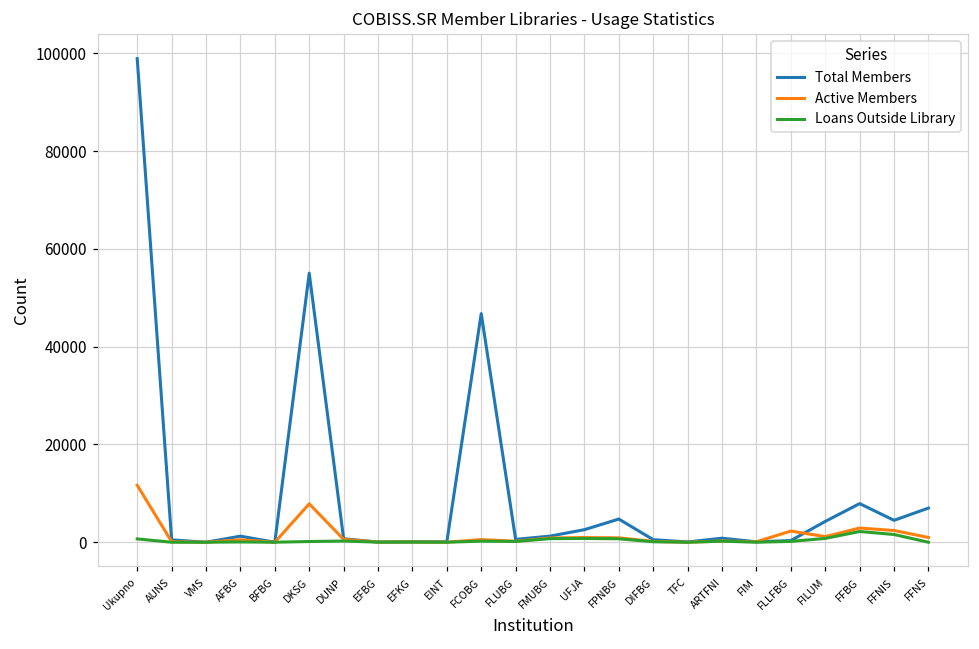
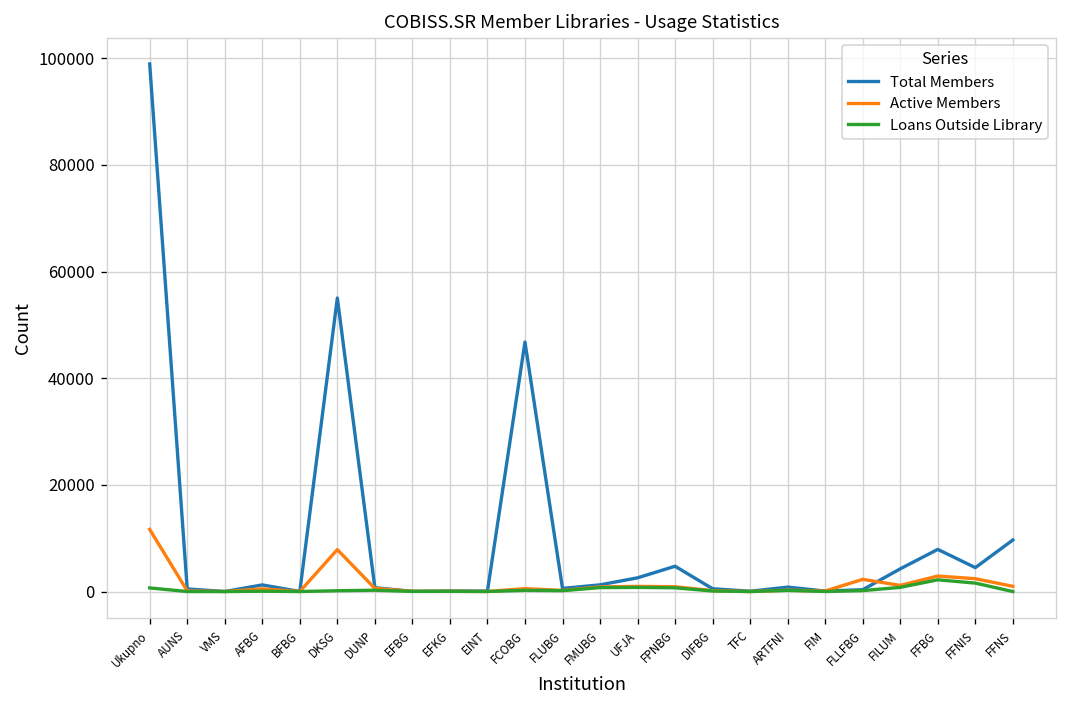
  {
    "Total Members": {
      "Ukupno": 99000,
      "AFBG": 1000,
      "DKSG": 55000,
      "FCOBG": 47000,
      "UFJA": 3000,
      "FPNBG": 5000,
      "FILUM": 4000,
      "FFBG": 8000,
      "FFNIS": 4000,
-     "FFNS": 7000
+     "FFNS": 10000
    },
    "Active Members": {
      "Ukupno": 12000,
      "DKSG": 8000,
      "FLLFBG": 2000,
      "FFBG": 3000,
      "FFNIS": 2000,
      "FFNS": 1000
    },
    "Loans Outside Library": {
      "Ukupno": 1000,
      "DKSG": 0,
      "FFBG": 2000,
      "FFNIS": 2000,
      "FFNS": 0
    }
  }
